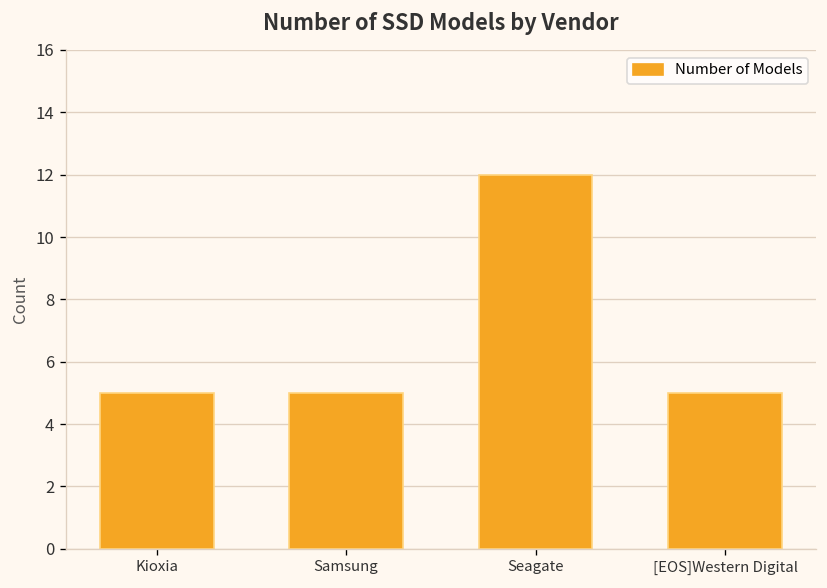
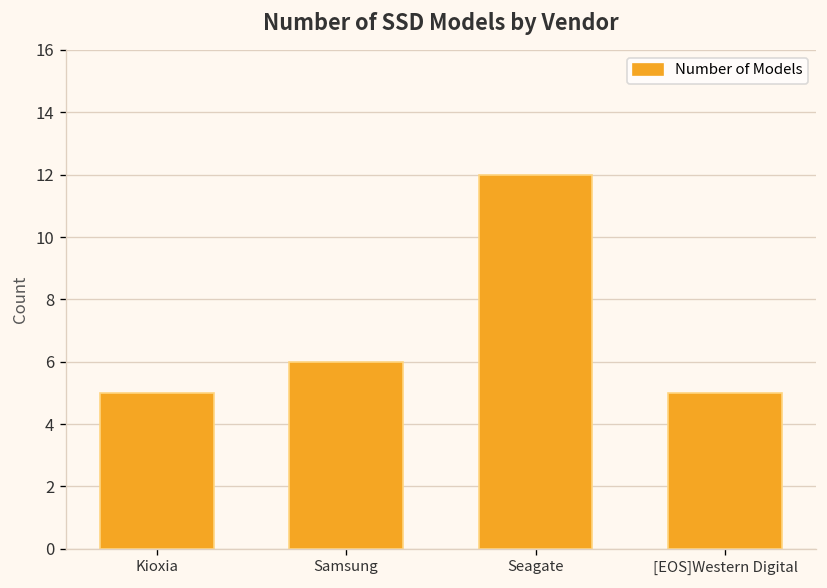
  {
    "Kioxia": 5,
-   "Samsung": 5,
+   "Samsung": 6,
    "Seagate": 12,
    "[EOS]Western Digital": 5
  }
